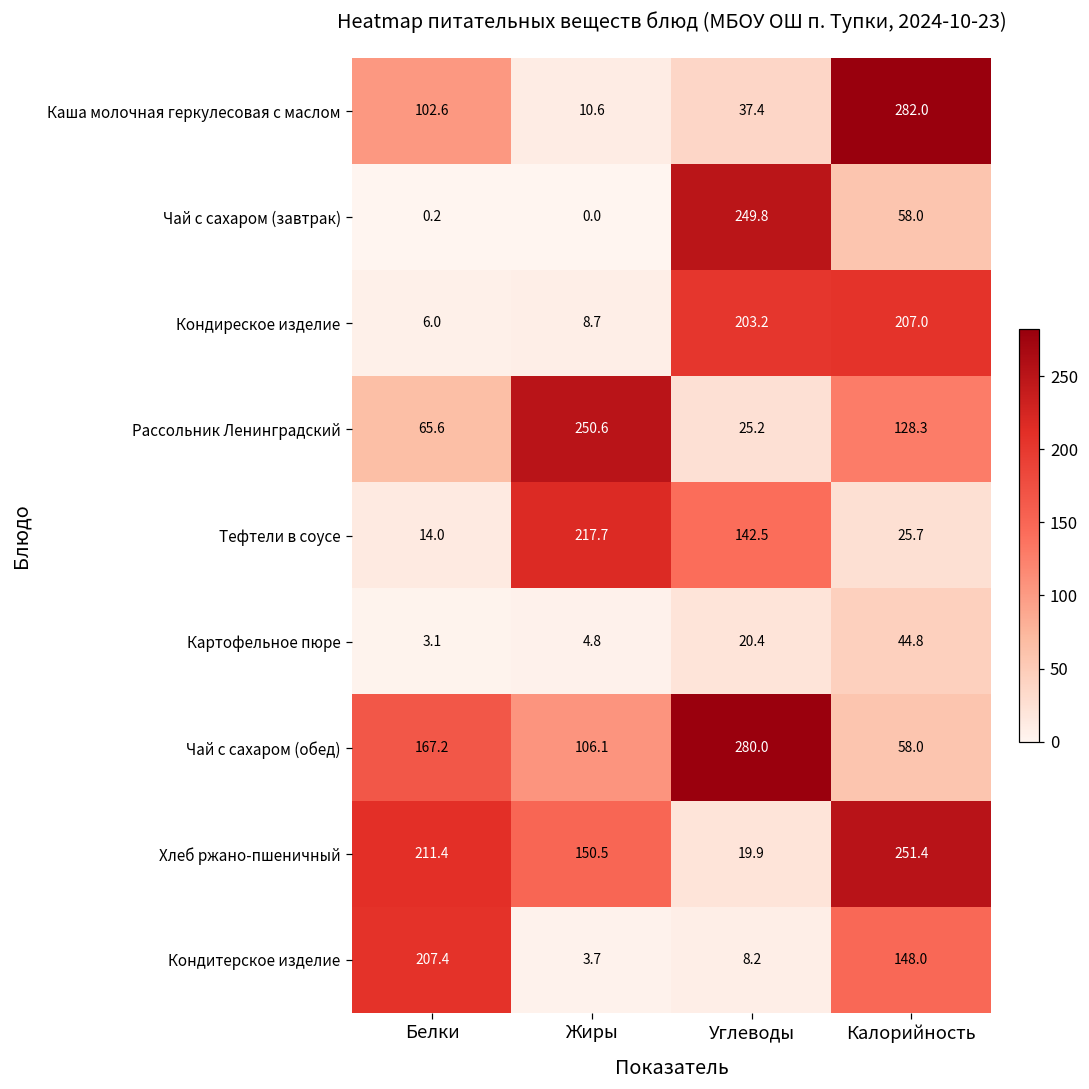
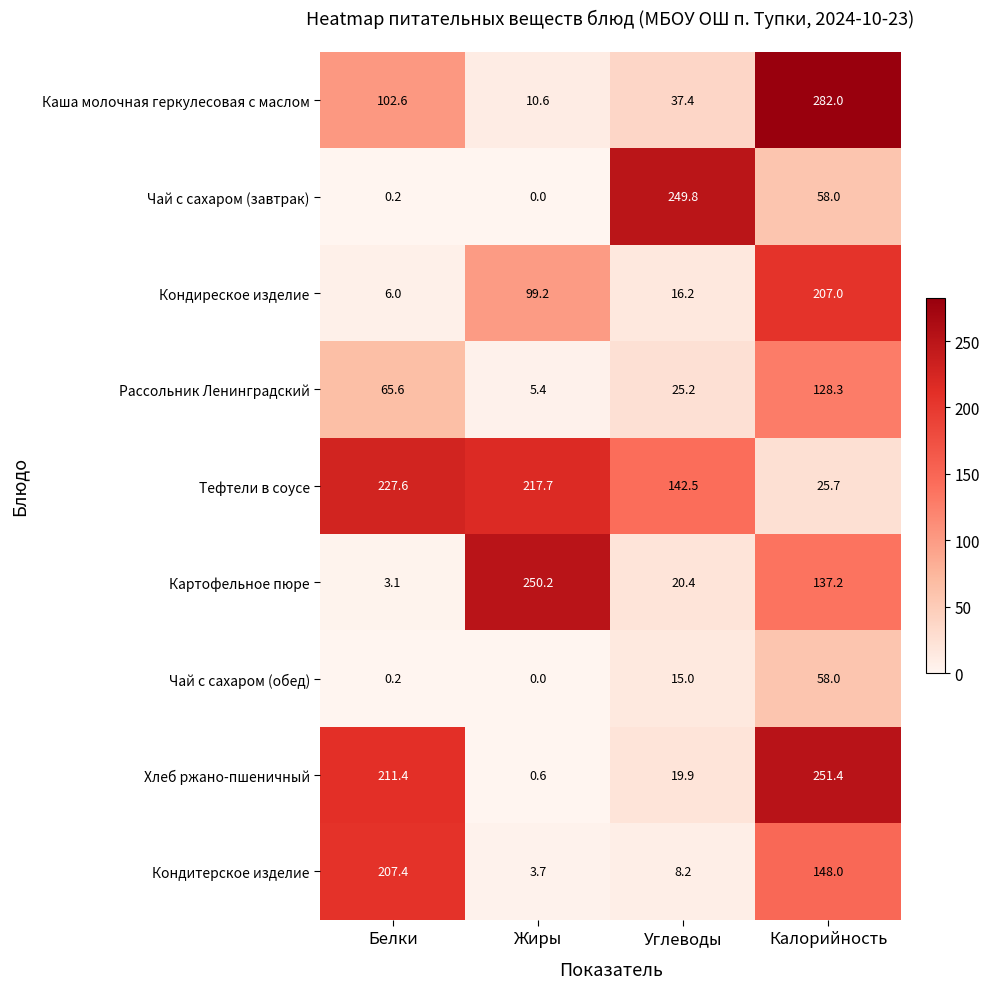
  {
    "Каша молочная геркулесовая с маслом": {
      "Белки": 102.6,
      "Жиры": 10.6,
      "Углеводы": 37.4,
      "Калорийность": 282.0
    },
    "Чай с сахаром (завтрак)": {
      "Белки": 0.2,
      "Жиры": 0.0,
      "Углеводы": 249.8,
      "Калорийность": 58.0
    },
    "Кондиреское изделие": {
      "Белки": 6.0,
-     "Жиры": 8.7,
-     "Углеводы": 203.2,
+     "Жиры": 99.2,
+     "Углеводы": 16.2,
      "Калорийность": 207.0
    },
    "Рассольник Ленинградский": {
      "Белки": 65.6,
-     "Жиры": 250.6,
+     "Жиры": 5.4,
      "Углеводы": 25.2,
      "Калорийность": 128.3
    },
    "Тефтели в соусе": {
-     "Белки": 14.0,
+     "Белки": 227.6,
      "Жиры": 217.7,
      "Углеводы": 142.5,
      "Калорийность": 25.7
    },
    "Картофельное пюре": {
      "Белки": 3.1,
-     "Жиры": 4.8,
+     "Жиры": 250.2,
      "Углеводы": 20.4,
-     "Калорийность": 44.8
+     "Калорийность": 137.2
    },
    "Чай с сахаром (обед)": {
-     "Белки": 167.2,
-     "Жиры": 106.1,
-     "Углеводы": 280.0,
+     "Белки": 0.2,
+     "Жиры": 0.0,
+     "Углеводы": 15.0,
      "Калорийность": 58.0
    },
    "Хлеб ржано-пшеничный": {
      "Белки": 211.4,
-     "Жиры": 150.5,
+     "Жиры": 0.6,
      "Углеводы": 19.9,
      "Калорийность": 251.4
    },
    "Кондитерское изделие": {
      "Белки": 207.4,
      "Жиры": 3.7,
      "Углеводы": 8.2,
      "Калорийность": 148.0
    }
  }
